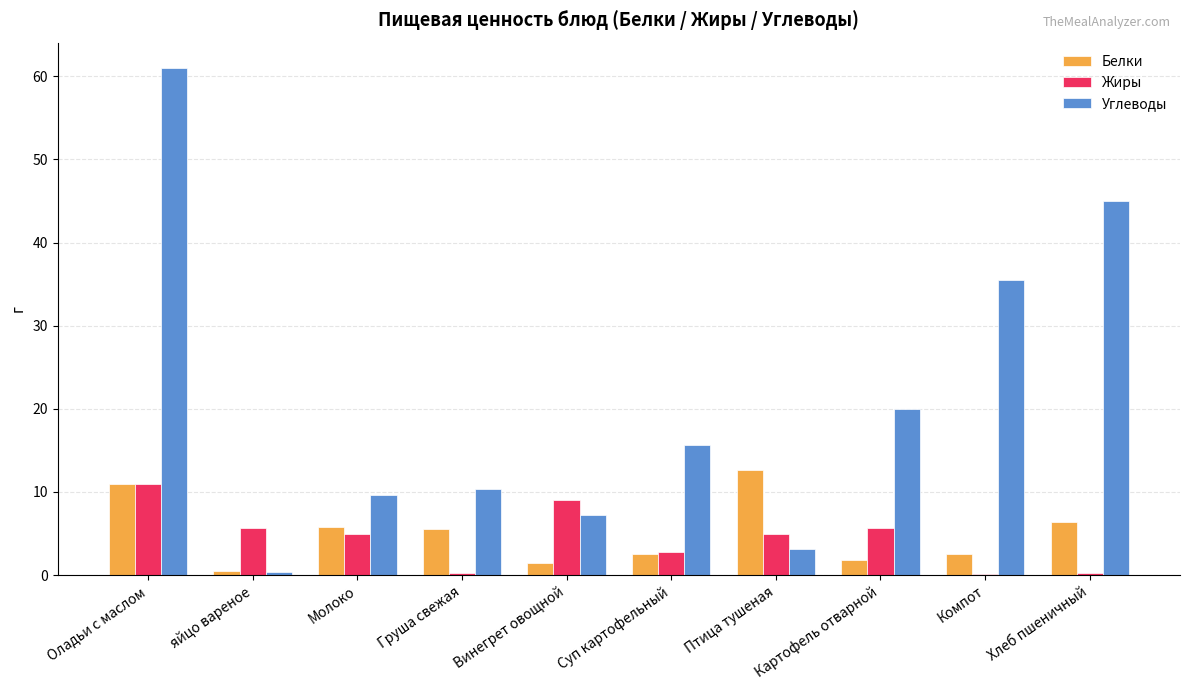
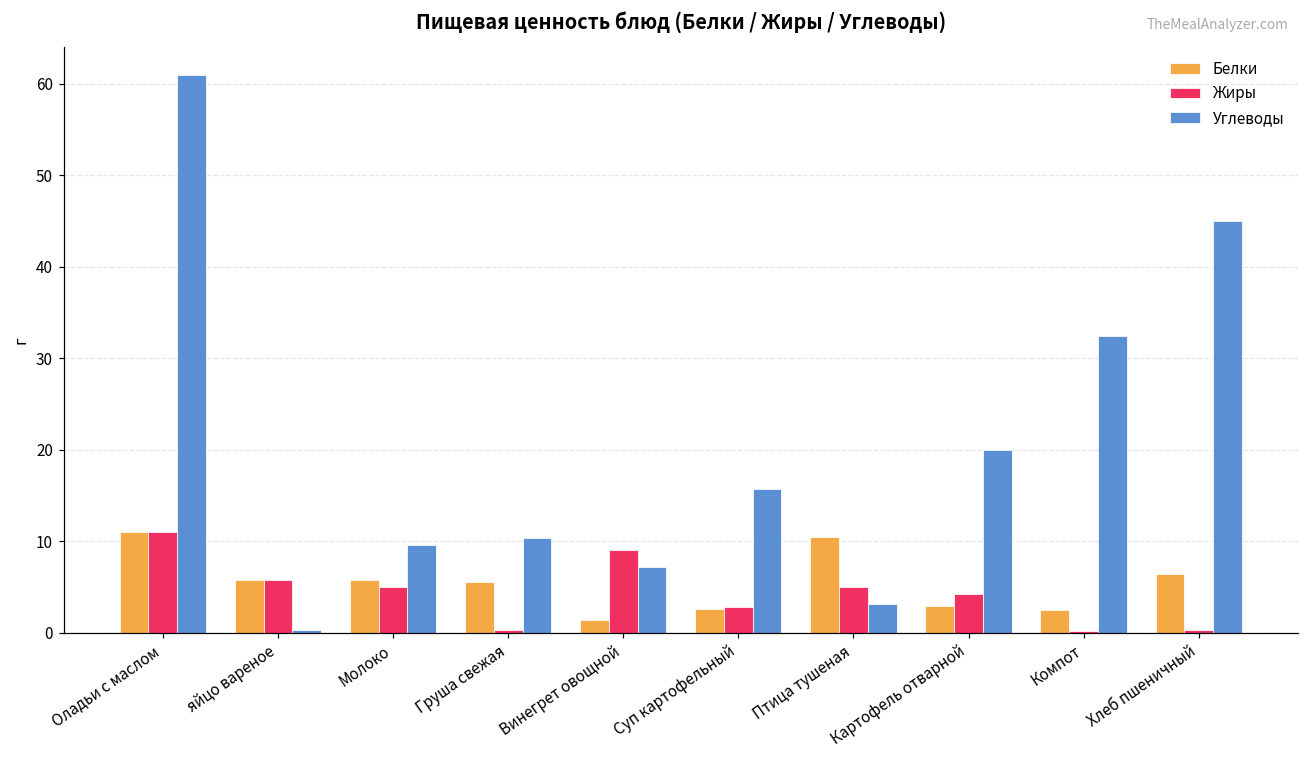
  {
    "Белки": {
      "Оладьи с маслом": 11,
-     "яйцо вареное": 1,
+     "яйцо вареное": 6,
      "Молоко": 6,
      "Груша свежая": 6,
      "Винегрет овощной": 1,
      "Суп картофельный": 3,
-     "Птица тушеная": 13,
-     "Картофель отварной": 2,
+     "Птица тушеная": 11,
+     "Картофель отварной": 3,
      "Компот": 2,
      "Хлеб пшеничный": 6
    },
    "Жиры": {
      "Оладьи с маслом": 11,
      "яйцо вареное": 6,
      "Молоко": 5,
      "Винегрет овощной": 9,
      "Суп картофельный": 3,
      "Птица тушеная": 5,
-     "Картофель отварной": 6
+     "Картофель отварной": 4
    },
    "Углеводы": {
      "Оладьи с маслом": 61,
      "яйцо вареное": 0,
      "Молоко": 10,
      "Груша свежая": 10,
      "Винегрет овощной": 7,
      "Суп картофельный": 16,
      "Птица тушеная": 3,
      "Картофель отварной": 20,
-     "Компот": 36,
+     "Компот": 32,
      "Хлеб пшеничный": 45
    }
  }
